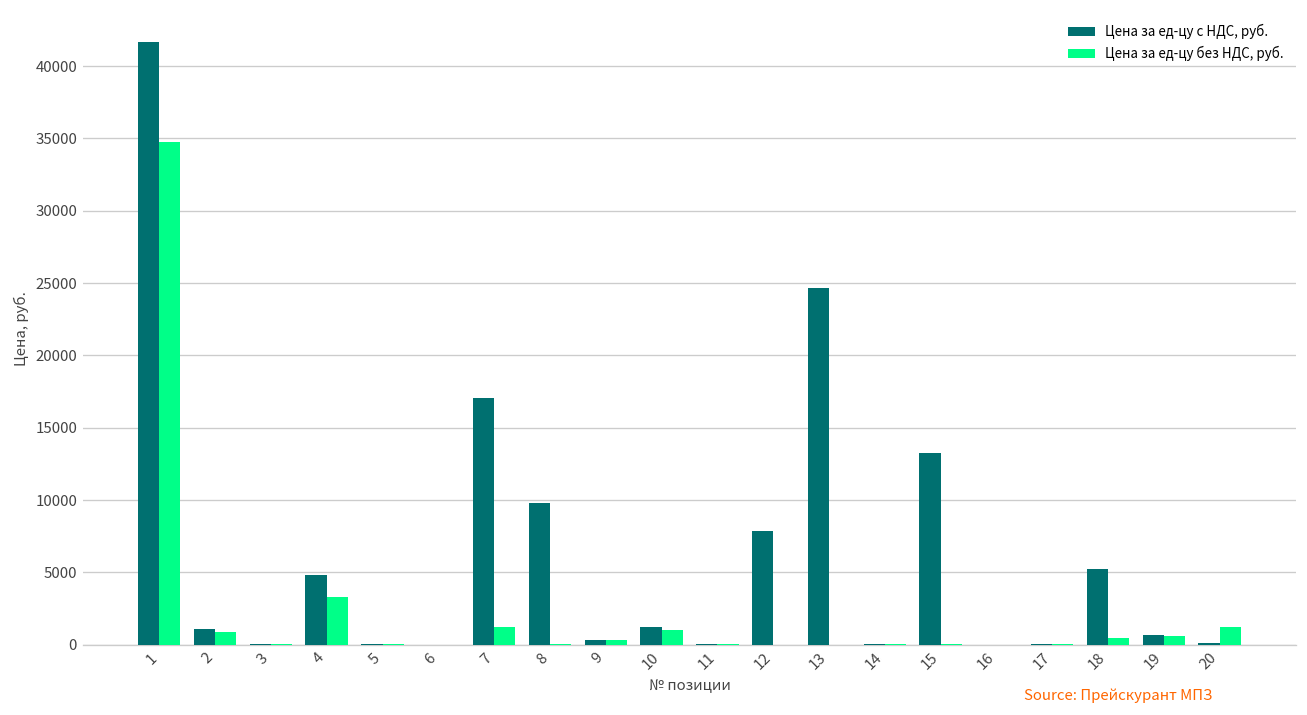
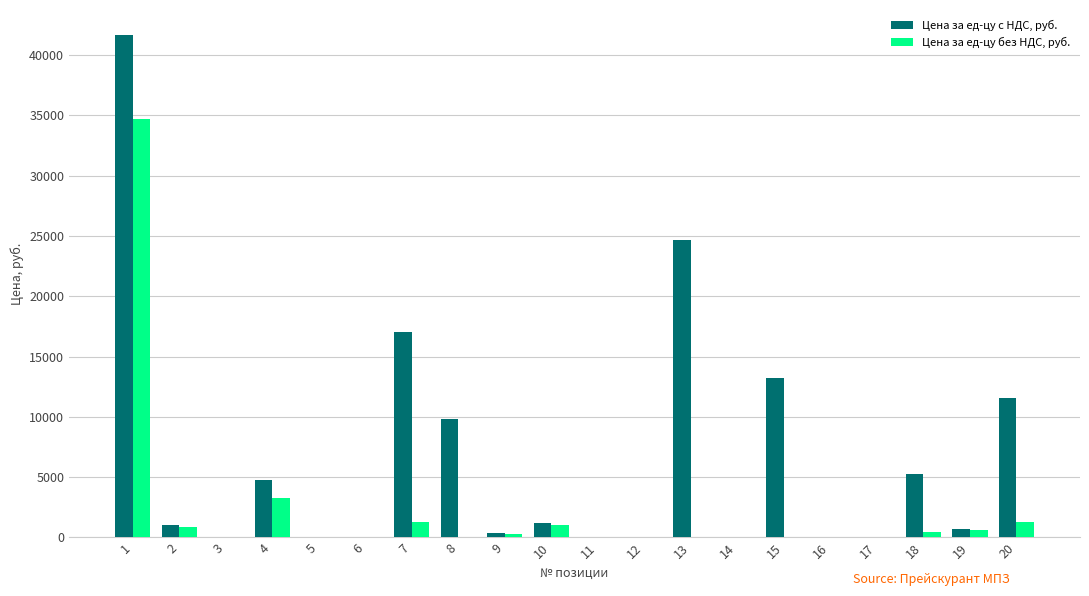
  {
    "Цена за ед-цу с НДС, руб.": {
      "1": 41700,
      "2": 1100,
      "4": 4800,
      "7": 17100,
      "8": 9800,
      "9": 400,
      "10": 1200,
-     "12": 7900,
+     "12": 0,
      "13": 24600,
      "15": 13200,
      "18": 5300,
      "19": 700,
-     "20": 100
+     "20": 11500
    },
    "Цена за ед-цу без НДС, руб.": {
      "1": 34700,
      "2": 900,
      "4": 3300,
      "7": 1200,
      "9": 300,
      "10": 1000,
      "18": 500,
      "19": 600,
      "20": 1300
    }
  }
